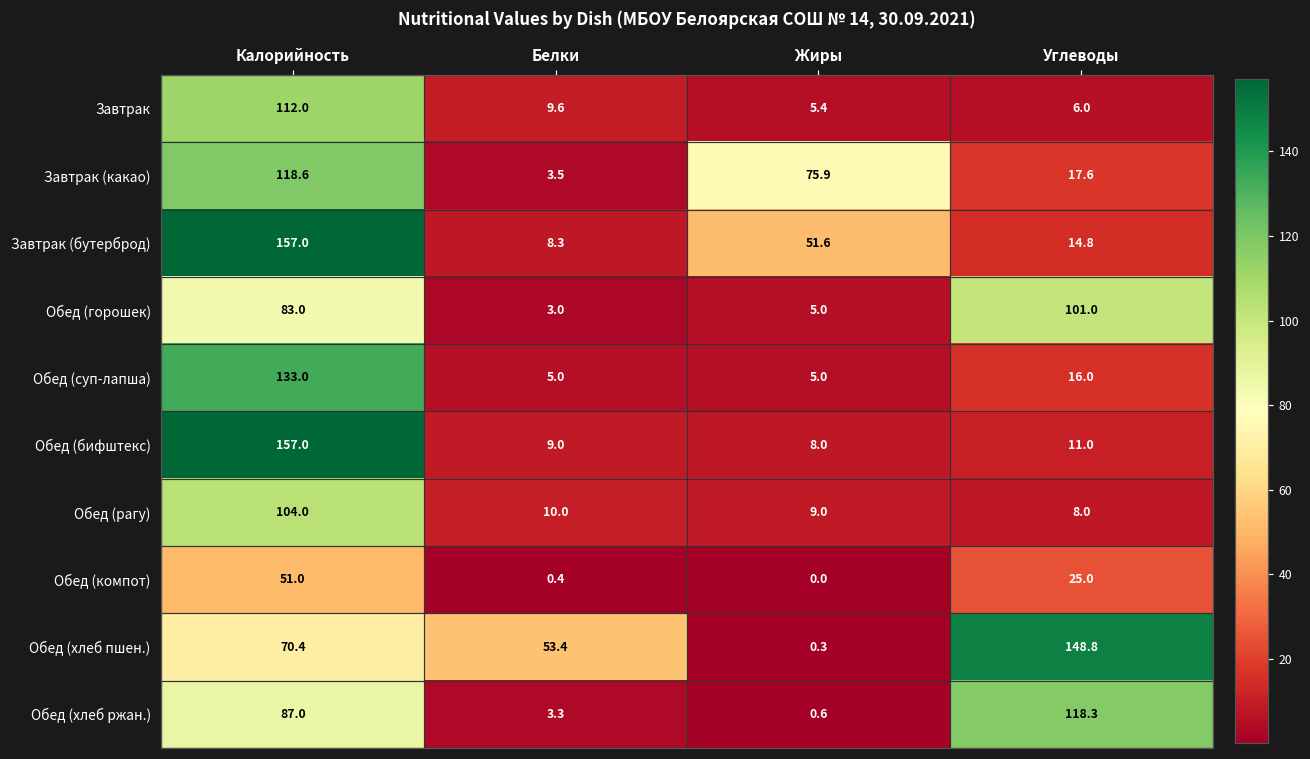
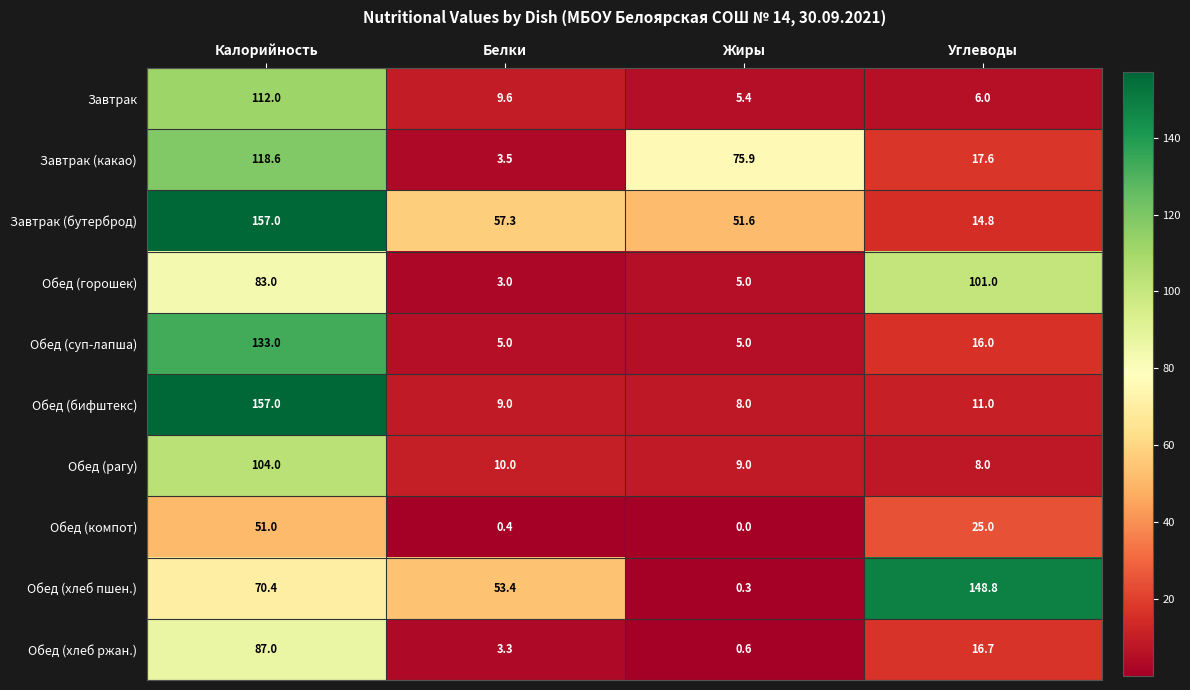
  {
    "Завтрак": {
      "Калорийность": 112.0,
      "Белки": 9.6,
      "Жиры": 5.4,
      "Углеводы": 6.0
    },
    "Завтрак (какао)": {
      "Калорийность": 118.6,
      "Белки": 3.5,
      "Жиры": 75.9,
      "Углеводы": 17.6
    },
    "Завтрак (бутерброд)": {
      "Калорийность": 157.0,
-     "Белки": 8.3,
+     "Белки": 57.3,
      "Жиры": 51.6,
      "Углеводы": 14.8
    },
    "Обед (горошек)": {
      "Калорийность": 83.0,
      "Белки": 3.0,
      "Жиры": 5.0,
      "Углеводы": 101.0
    },
    "Обед (суп-лапша)": {
      "Калорийность": 133.0,
      "Белки": 5.0,
      "Жиры": 5.0,
      "Углеводы": 16.0
    },
    "Обед (бифштекс)": {
      "Калорийность": 157.0,
      "Белки": 9.0,
      "Жиры": 8.0,
      "Углеводы": 11.0
    },
    "Обед (рагу)": {
      "Калорийность": 104.0,
      "Белки": 10.0,
      "Жиры": 9.0,
      "Углеводы": 8.0
    },
    "Обед (компот)": {
      "Калорийность": 51.0,
      "Белки": 0.4,
      "Жиры": 0.0,
      "Углеводы": 25.0
    },
    "Обед (хлеб пшен.)": {
      "Калорийность": 70.4,
      "Белки": 53.4,
      "Жиры": 0.3,
      "Углеводы": 148.8
    },
    "Обед (хлеб ржан.)": {
      "Калорийность": 87.0,
      "Белки": 3.3,
      "Жиры": 0.6,
-     "Углеводы": 118.3
+     "Углеводы": 16.7
    }
  }
